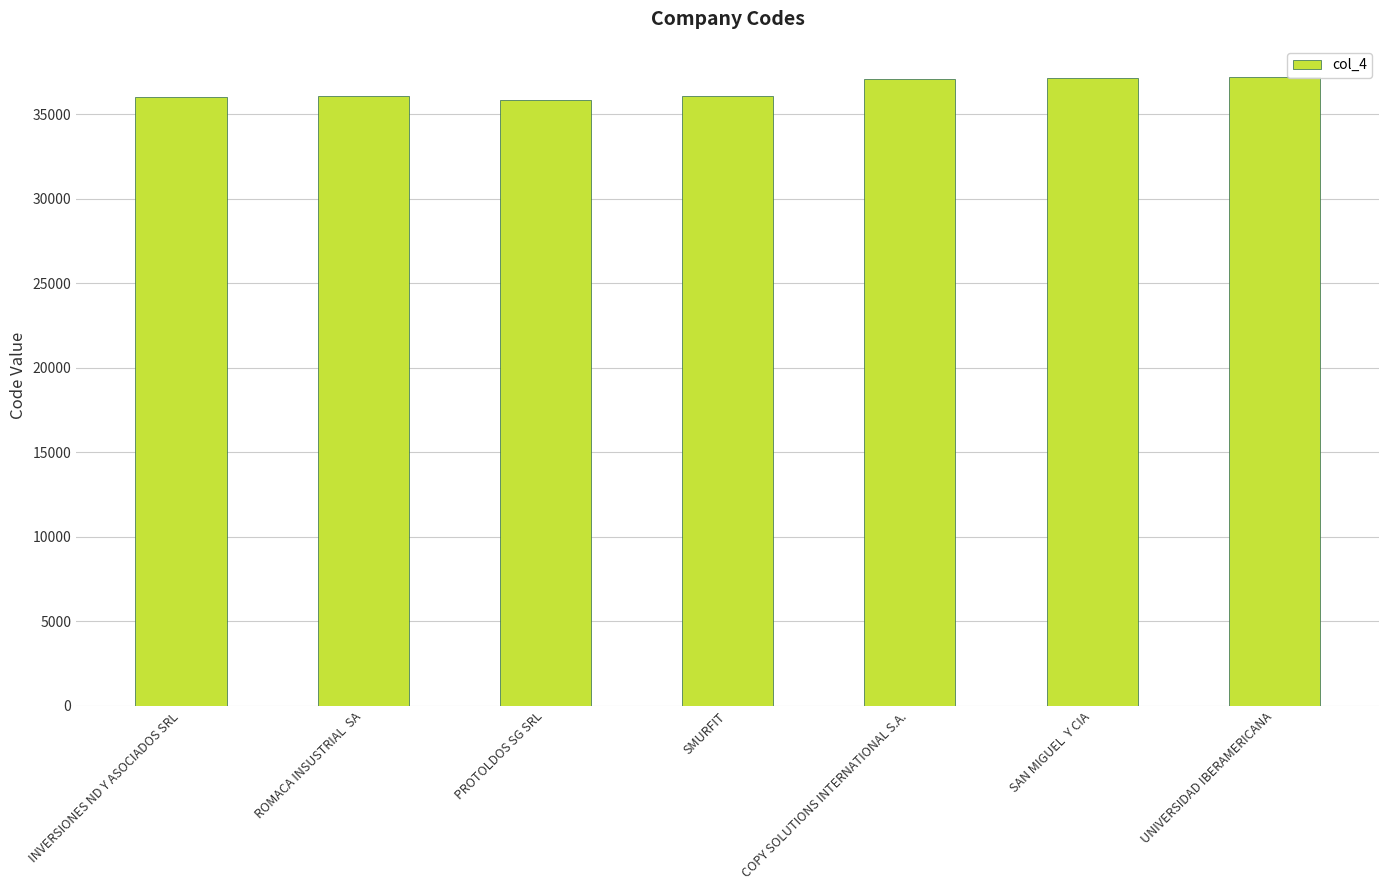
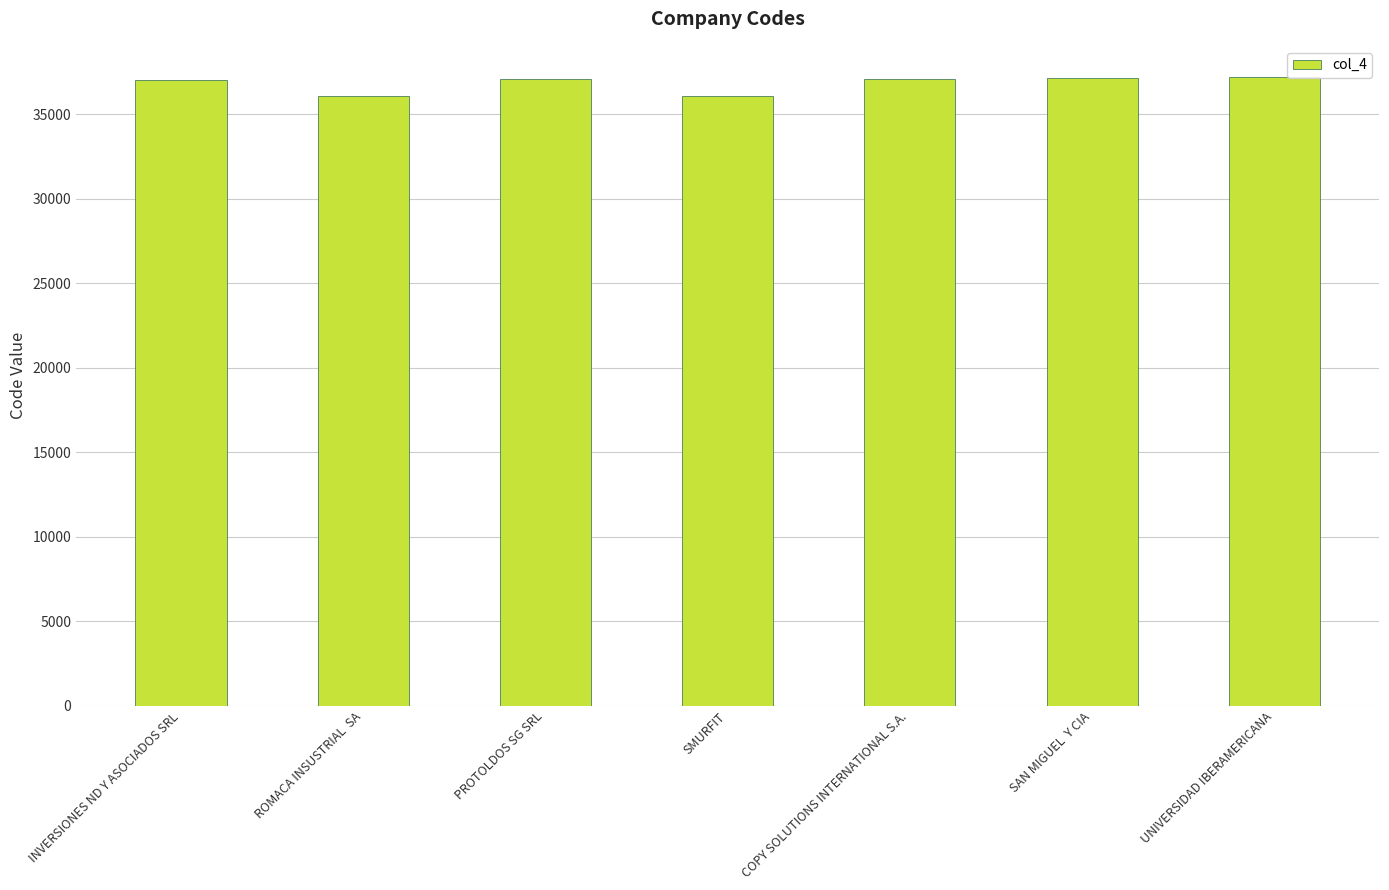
  {
-   "INVERSIONES ND Y ASOCIADOS SRL": 36000,
+   "INVERSIONES ND Y ASOCIADOS SRL": 37000,
    "ROMACA INSUSTRIAL SA": 36100,
-   "PROTOLDOS SG SRL": 35800,
+   "PROTOLDOS SG SRL": 37100,
    "SMURFIT": 36100,
    "COPY SOLUTIONS INTERNATIONAL S.A.": 37100,
    "SAN MIGUEL Y CIA": 37100,
    "UNIVERSIDAD IBERAMERICANA": 37200
  }
